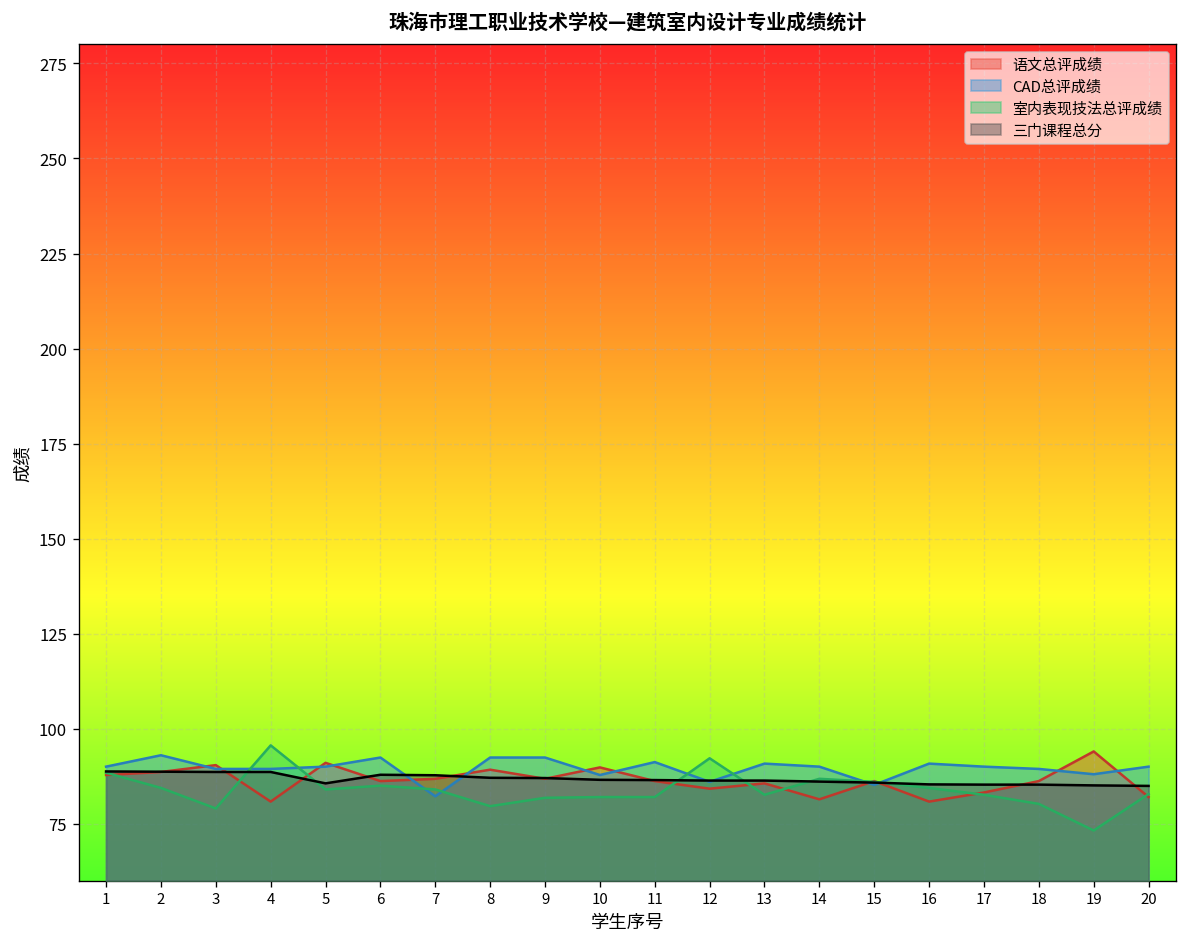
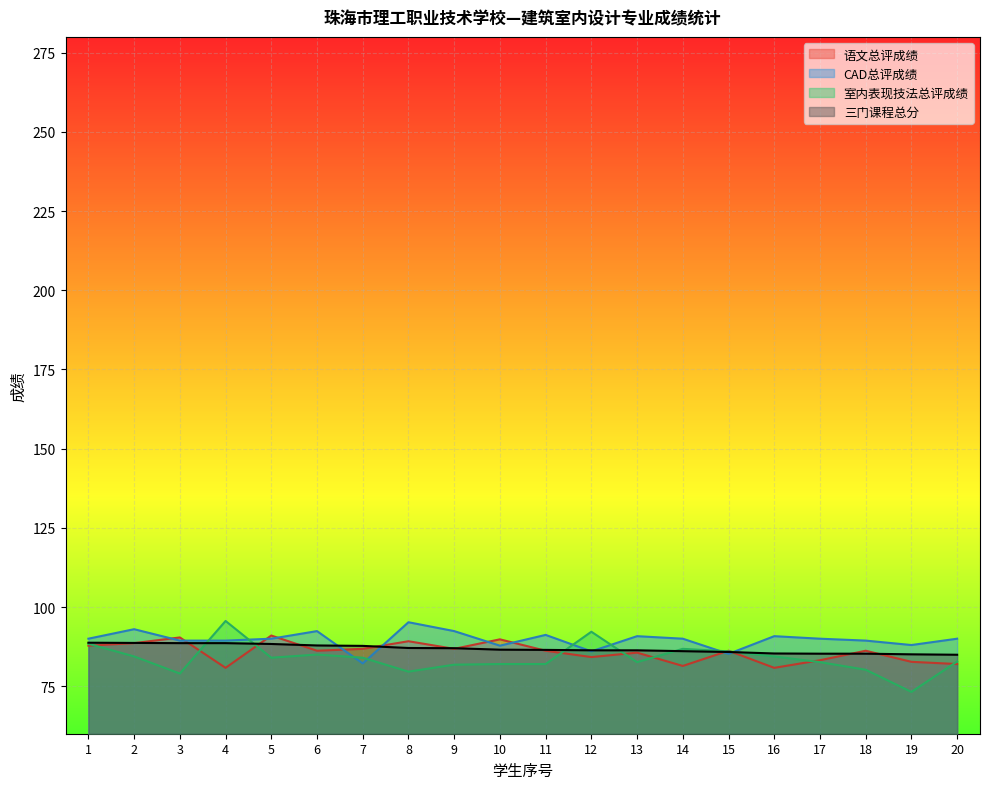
  {
    "语文总评成绩": {
      "3": 90,
      "4": 81,
      "5": 91,
      "6": 86,
      "7": 87,
      "8": 89,
      "10": 90,
      "12": 84,
      "14": 81,
      "16": 81,
      "18": 86,
-     "19": 94
+     "19": 83
    },
    "CAD总评成绩": {
      "1": 90,
      "2": 93,
      "5": 90,
      "6": 92,
      "7": 82,
-     "8": 92,
+     "8": 95,
      "9": 92,
      "10": 88,
      "11": 91,
      "13": 91,
      "14": 90,
      "16": 91,
      "17": 90,
      "18": 89,
      "19": 88,
      "20": 90
    },
    "室内表现技法总评成绩": {
      "2": 84,
      "3": 79,
      "4": 96,
      "5": 84,
      "6": 85,
      "7": 84,
      "8": 80,
      "9": 82,
      "10": 82,
      "11": 82,
      "12": 92,
      "13": 83,
      "16": 84,
      "18": 80,
      "19": 73
    },
    "三门课程总分": {
-     "5": 86,
+     "5": 88,
      "6": 88,
      "7": 88,
      "8": 87,
      "10": 87,
      "16": 85,
      "17": 85,
      "18": 85,
      "19": 85,
      "20": 85
    }
  }
